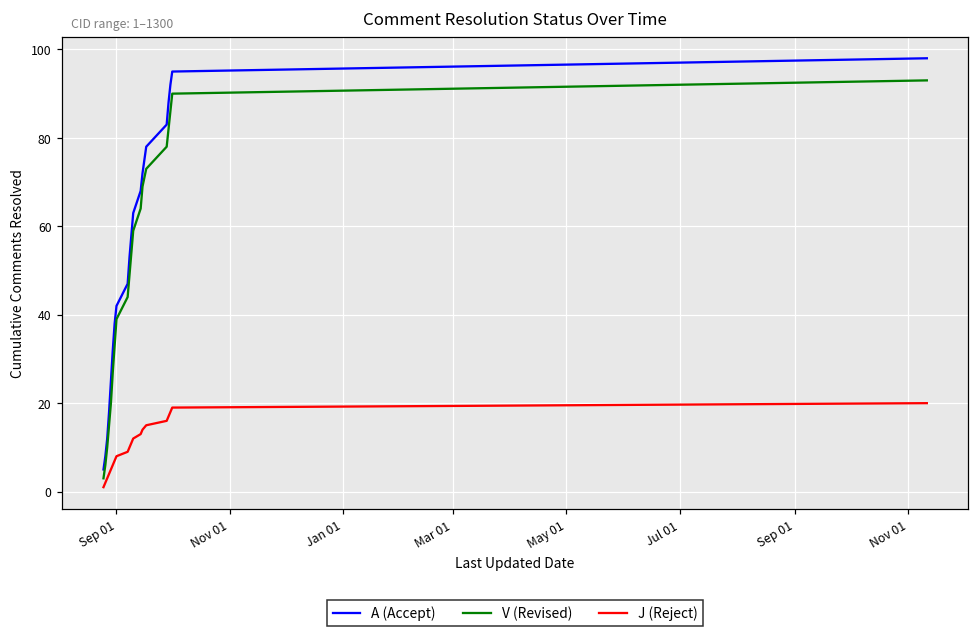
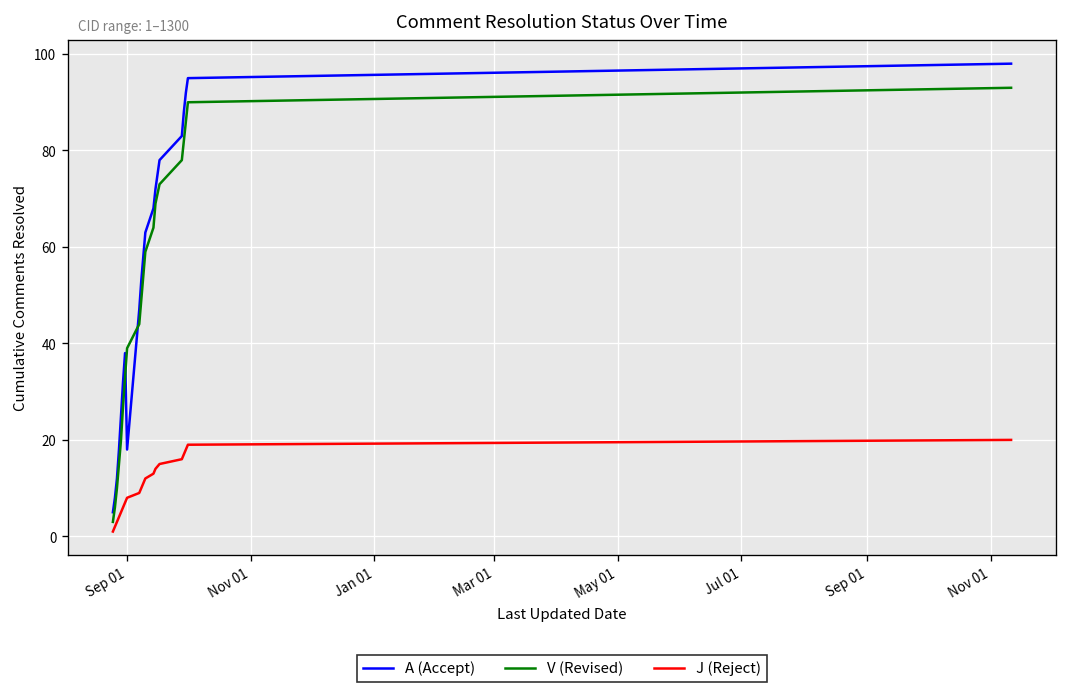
  {
    "A (Accept)": {
-     "Sep 01": 42
+     "Sep 01": 18
    },
    "V (Revised)": {
      "Sep 01": 39
    },
    "J (Reject)": {
      "Sep 01": 8
    }
  }
